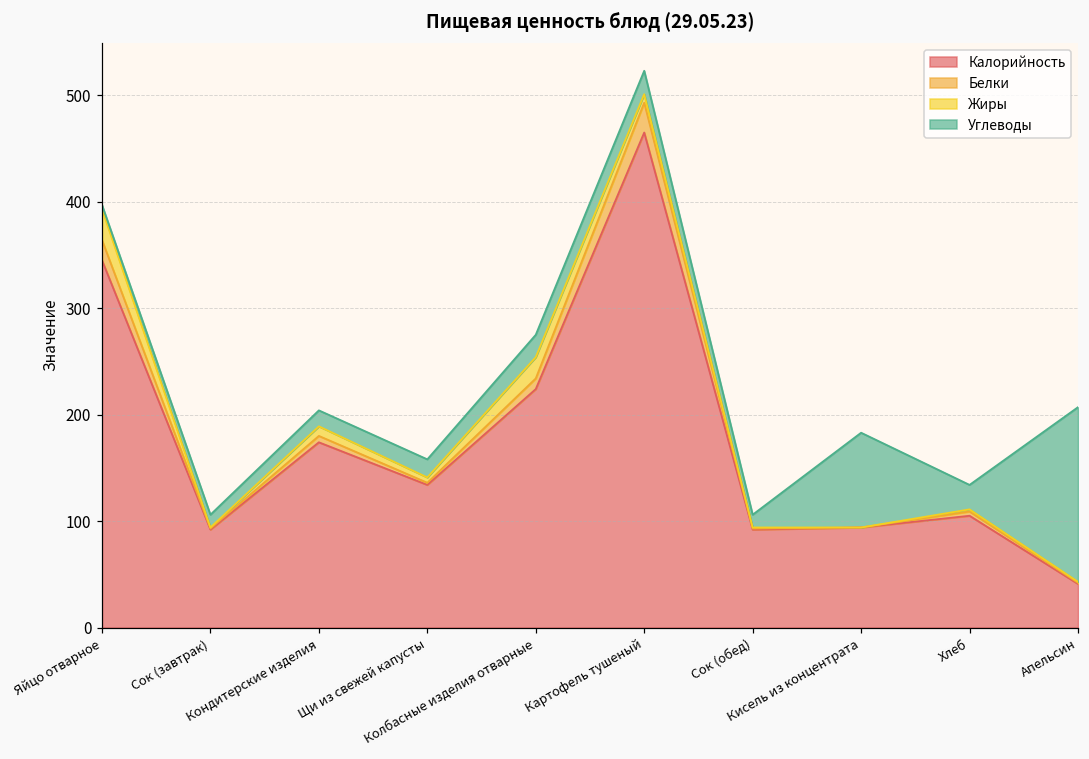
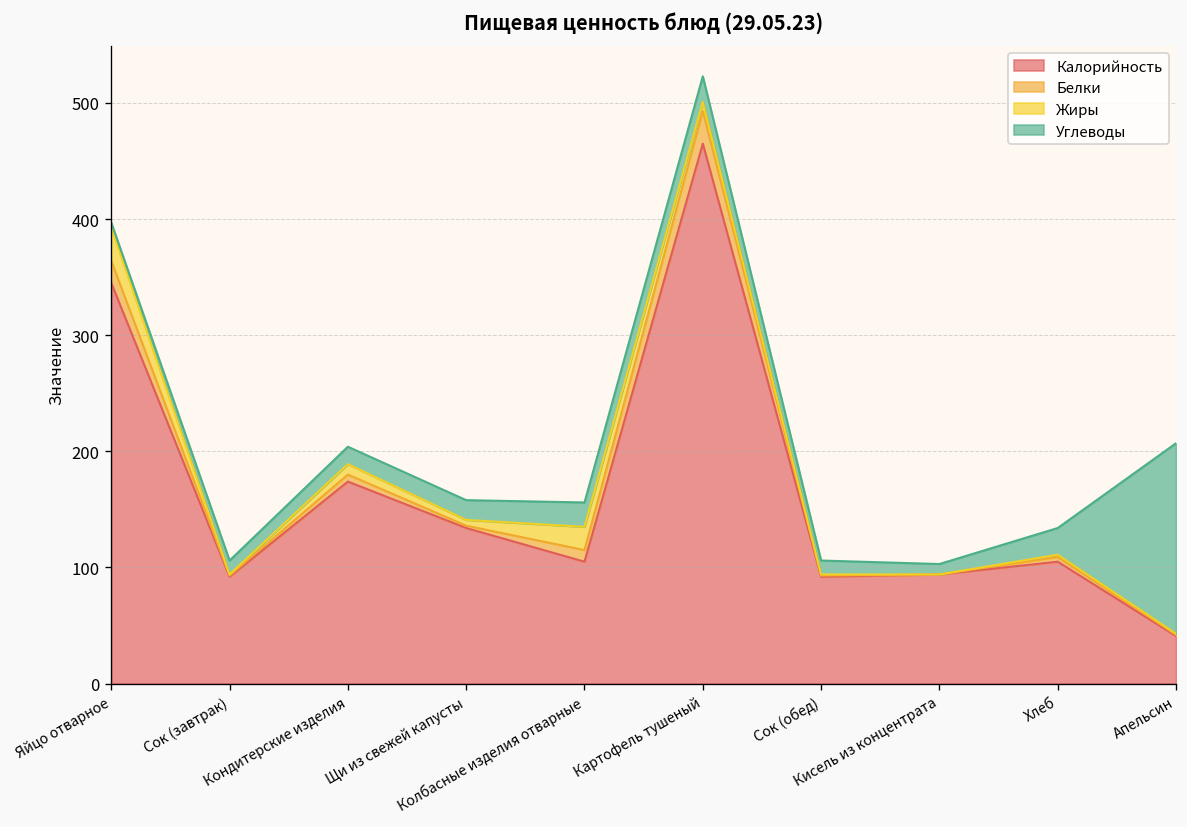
  {
    "Калорийность": {
      "Яйцо отварное": 350,
      "Кондитерские изделия": 170,
-     "Колбасные изделия отварные": 220,
+     "Колбасные изделия отварные": 110,
      "Картофель тушеный": 470,
      "Хлеб": 110
    },
    "Углеводы": {
      "Яйцо отварное": 0,
      "Сок (завтрак)": 10,
      "Кондитерские изделия": 20,
      "Щи из свежей капусты": 20,
      "Колбасные изделия отварные": 20,
      "Картофель тушеный": 20,
      "Сок (обед)": 10,
-     "Кисель из концентрата": 90,
+     "Кисель из концентрата": 10,
      "Хлеб": 20,
      "Апельсин": 160
    }
  }
